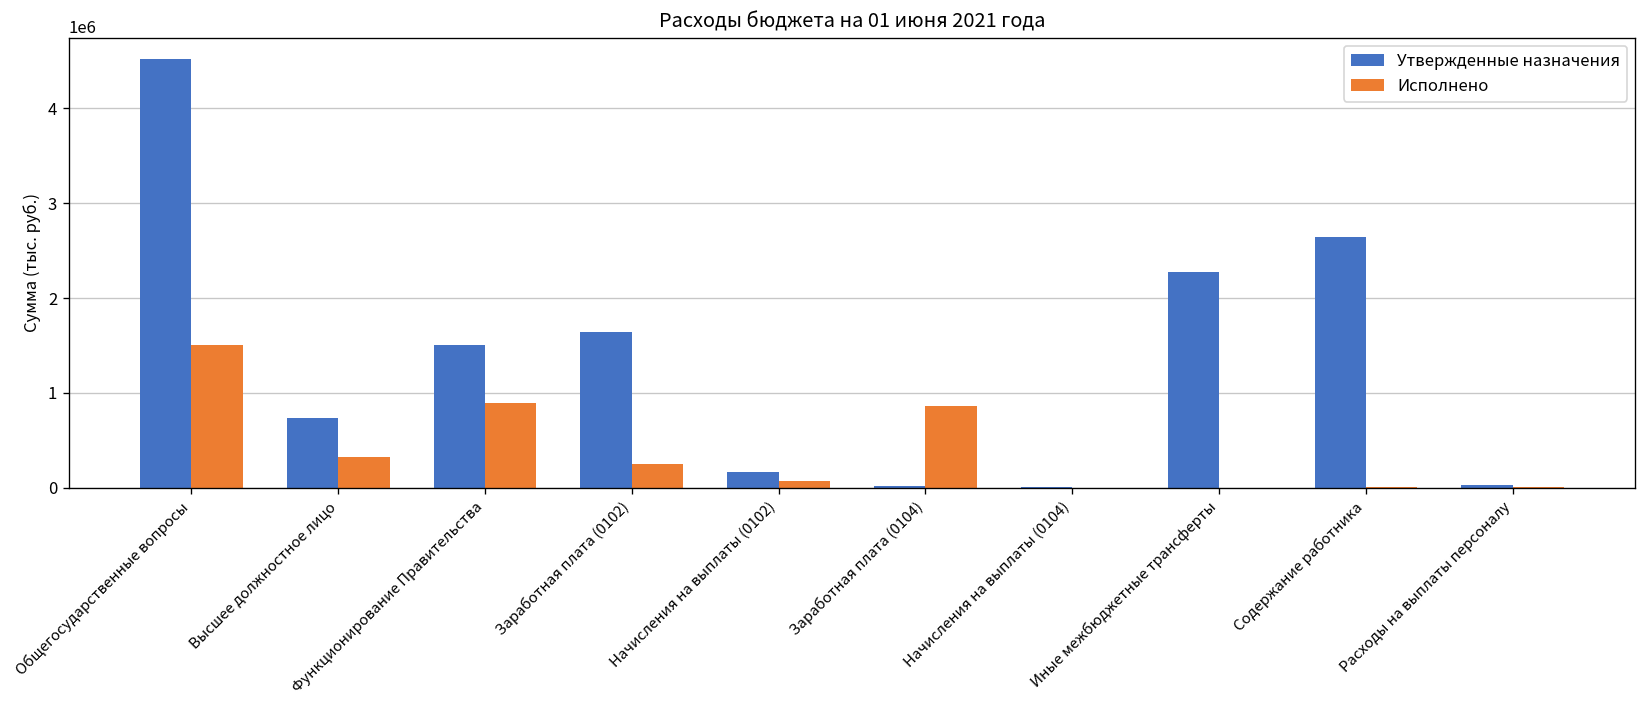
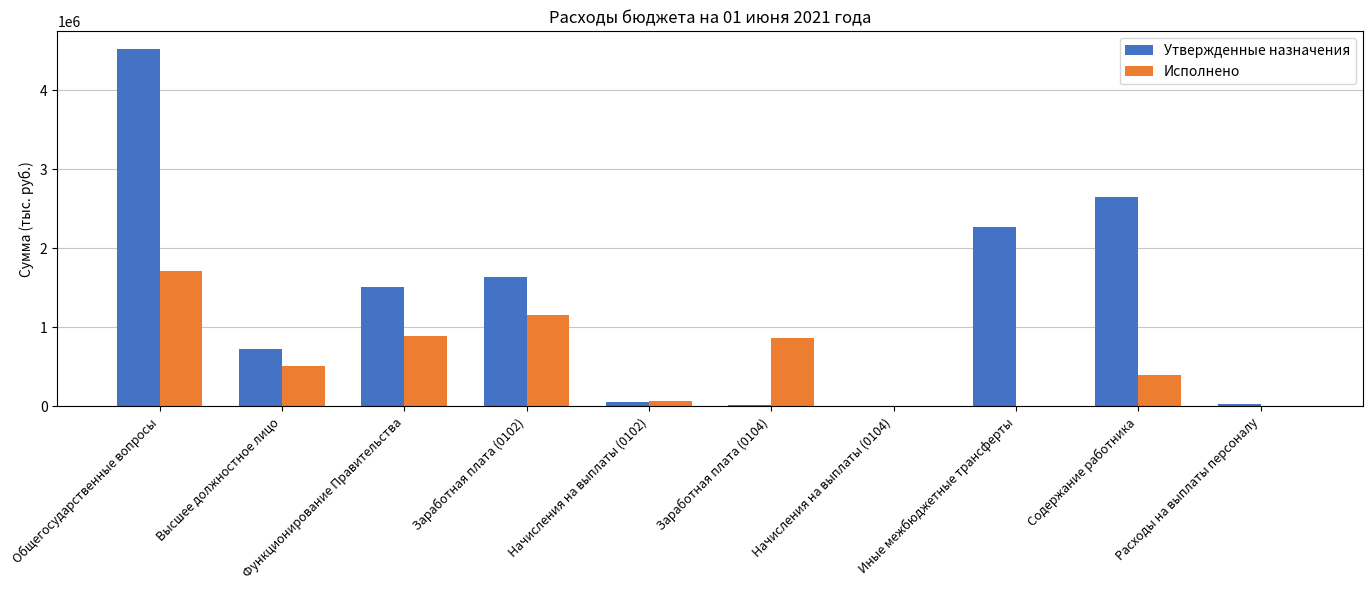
  {
    "Утвержденные назначения": {
      "Общегосударственные вопросы": 4500000,
      "Высшее должностное лицо": 700000,
      "Функционирование Правительства": 1500000,
      "Заработная плата (0102)": 1600000,
-     "Начисления на выплаты (0102)": 200000,
+     "Начисления на выплаты (0102)": 100000,
      "Иные межбюджетные трансферты": 2300000,
      "Содержание работника": 2600000
    },
    "Исполнено": {
-     "Общегосударственные вопросы": 1500000,
-     "Высшее должностное лицо": 300000,
+     "Общегосударственные вопросы": 1700000,
+     "Высшее должностное лицо": 500000,
      "Функционирование Правительства": 900000,
-     "Заработная плата (0102)": 200000,
+     "Заработная плата (0102)": 1200000,
      "Начисления на выплаты (0102)": 100000,
      "Заработная плата (0104)": 900000,
      "Иные межбюджетные трансферты": 0,
-     "Содержание работника": 0
+     "Содержание работника": 400000
    }
  }
